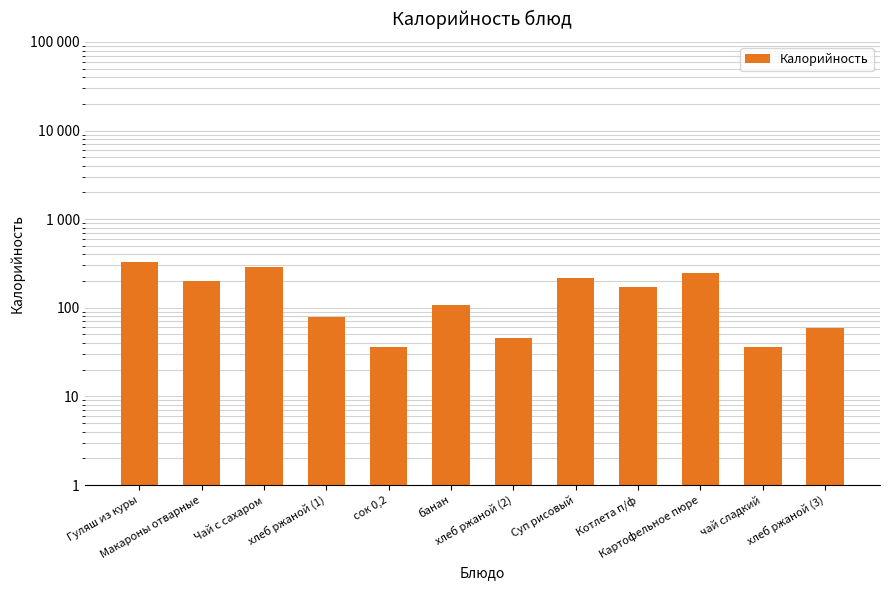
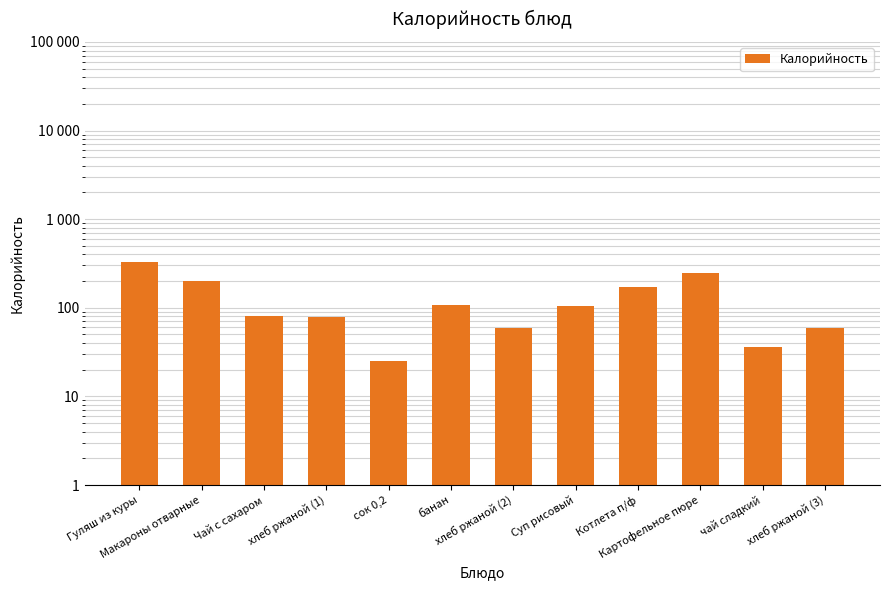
  {
    "Гуляш из куры": 330,
    "Макароны отварные": 200,
-   "Чай с сахаром": 290,
+   "Чай с сахаром": 80,
    "хлеб ржаной (1)": 80,
-   "сок 0,2": 36,
+   "сок 0,2": 25,
    "банан": 110,
-   "хлеб ржаной (2)": 50,
-   "Суп рисовый": 220,
+   "хлеб ржаной (2)": 60,
+   "Суп рисовый": 100,
    "Котлета п/ф": 170,
    "Картофельное пюре": 250,
    "чай сладкий": 36,
    "хлеб ржаной (3)": 60
  }
